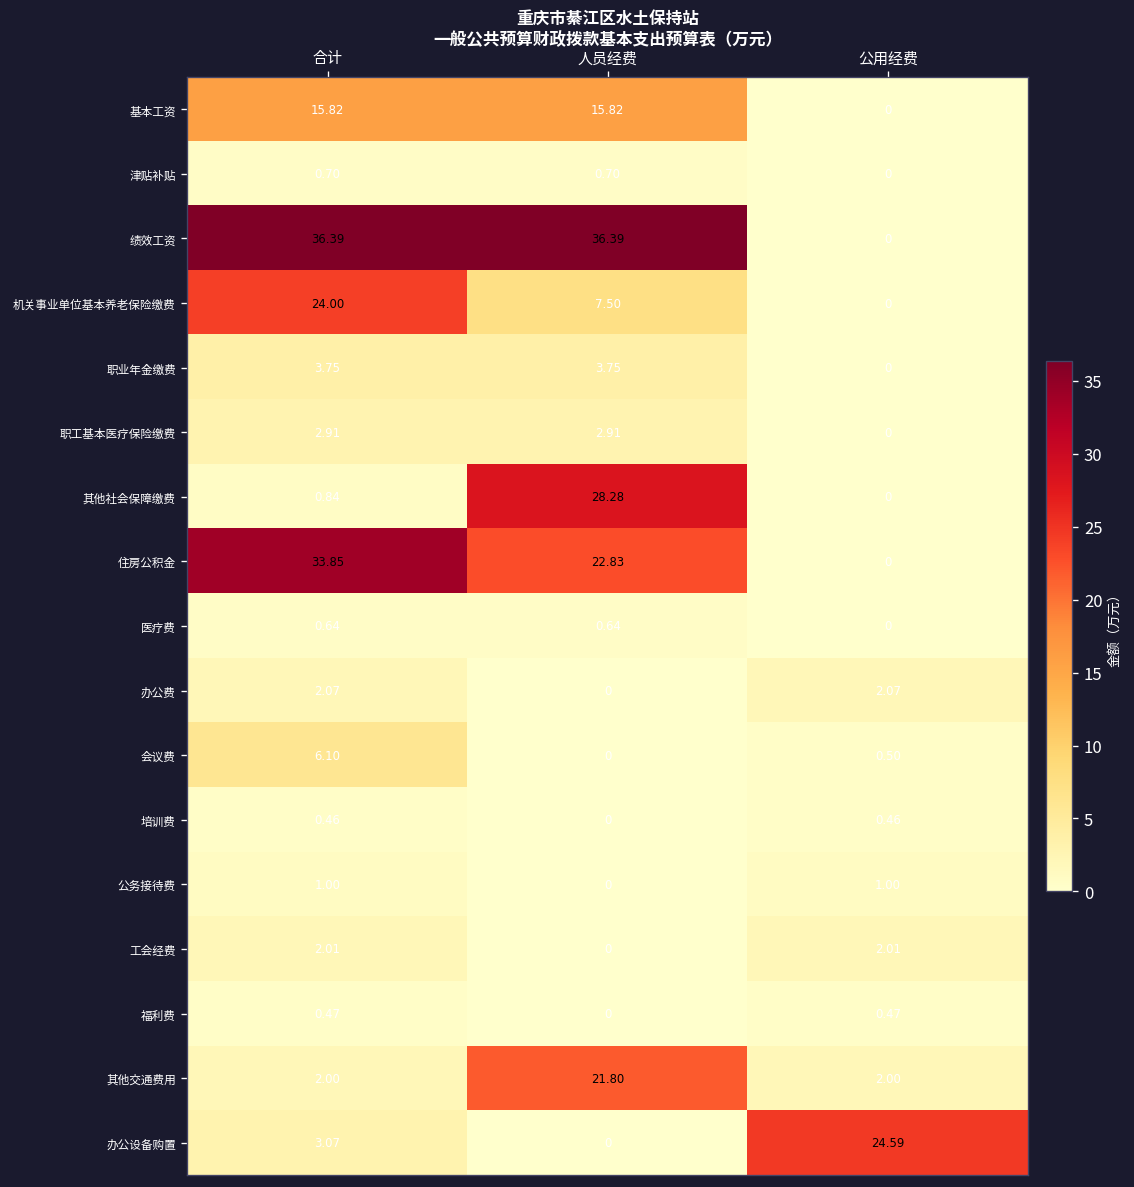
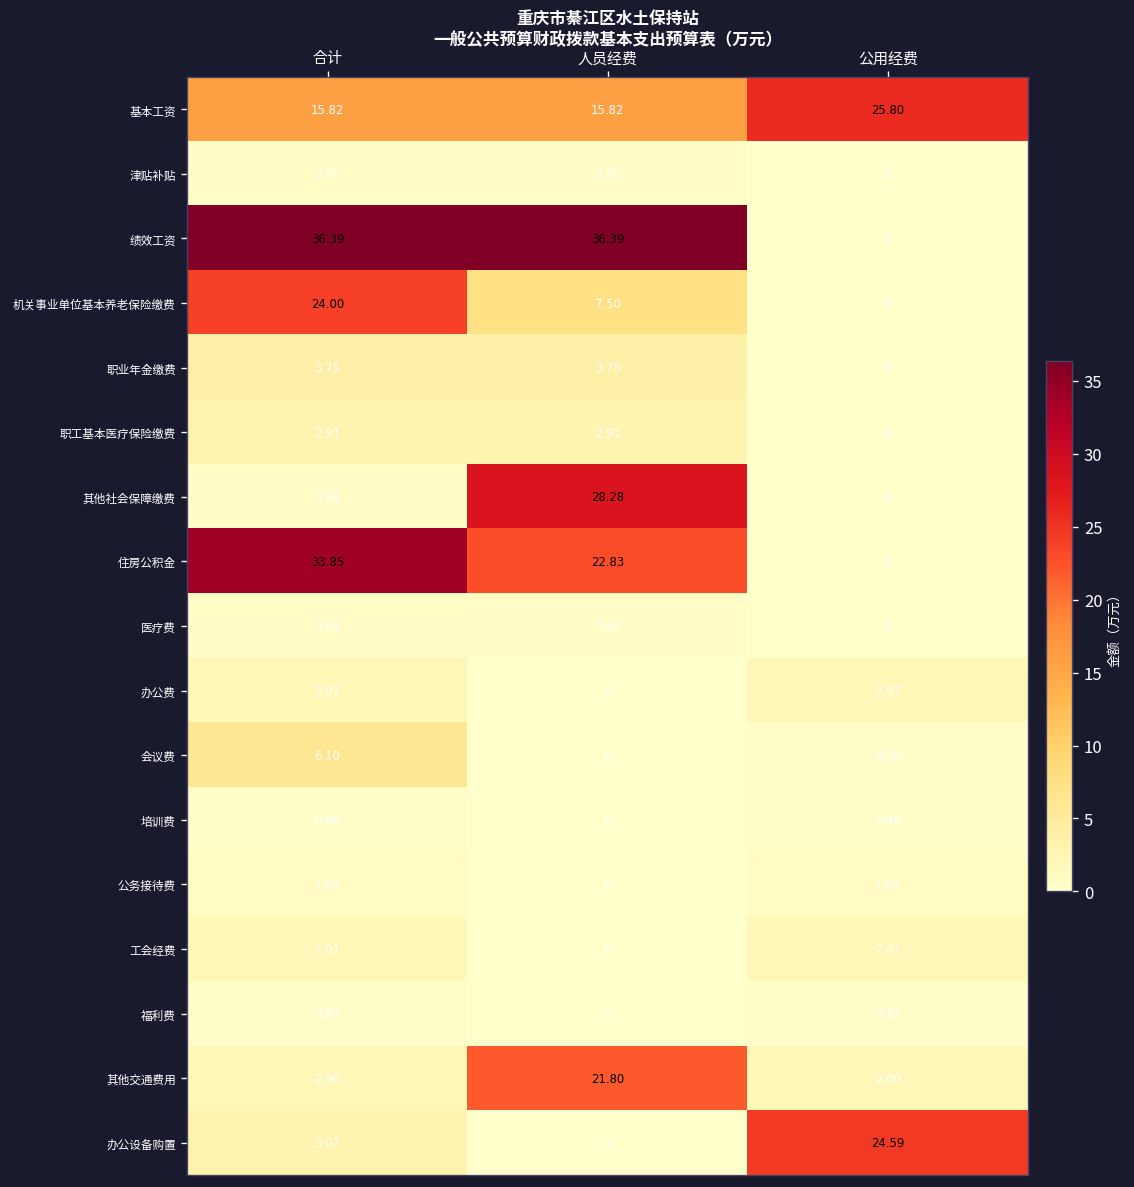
  {
    "基本工资": {
      "合计": 15.82,
      "人员经费": 15.82,
-     "公用经费": 0
+     "公用经费": 25.80
    },
    "津贴补贴": {
      "合计": 0.70,
      "人员经费": 0.70,
      "公用经费": 0
    },
    "绩效工资": {
      "合计": 36.39,
      "人员经费": 36.39,
      "公用经费": 0
    },
    "机关事业单位基本养老保险缴费": {
      "合计": 24.00,
      "人员经费": 7.50,
      "公用经费": 0
    },
    "职业年金缴费": {
      "合计": 3.75,
      "人员经费": 3.75,
      "公用经费": 0
    },
    "职工基本医疗保险缴费": {
      "合计": 2.91,
      "人员经费": 2.91,
      "公用经费": 0
    },
    "其他社会保障缴费": {
      "合计": 0.84,
      "人员经费": 28.28,
      "公用经费": 0
    },
    "住房公积金": {
      "合计": 33.85,
      "人员经费": 22.83,
      "公用经费": 0
    },
    "医疗费": {
      "合计": 0.64,
      "人员经费": 0.64,
      "公用经费": 0
    },
    "办公费": {
      "合计": 2.07,
      "人员经费": 0,
      "公用经费": 2.07
    },
    "会议费": {
      "合计": 6.10,
      "人员经费": 0,
      "公用经费": 0.50
    },
    "培训费": {
      "合计": 0.46,
      "人员经费": 0,
      "公用经费": 0.46
    },
    "公务接待费": {
      "合计": 1.00,
      "人员经费": 0,
      "公用经费": 1.00
    },
    "工会经费": {
      "合计": 2.01,
      "人员经费": 0,
      "公用经费": 2.01
    },
    "福利费": {
      "合计": 0.47,
      "人员经费": 0,
      "公用经费": 0.47
    },
    "其他交通费用": {
      "合计": 2.00,
      "人员经费": 21.80,
      "公用经费": 2.00
    },
    "办公设备购置": {
      "合计": 3.07,
      "人员经费": 0,
      "公用经费": 24.59
    }
  }
